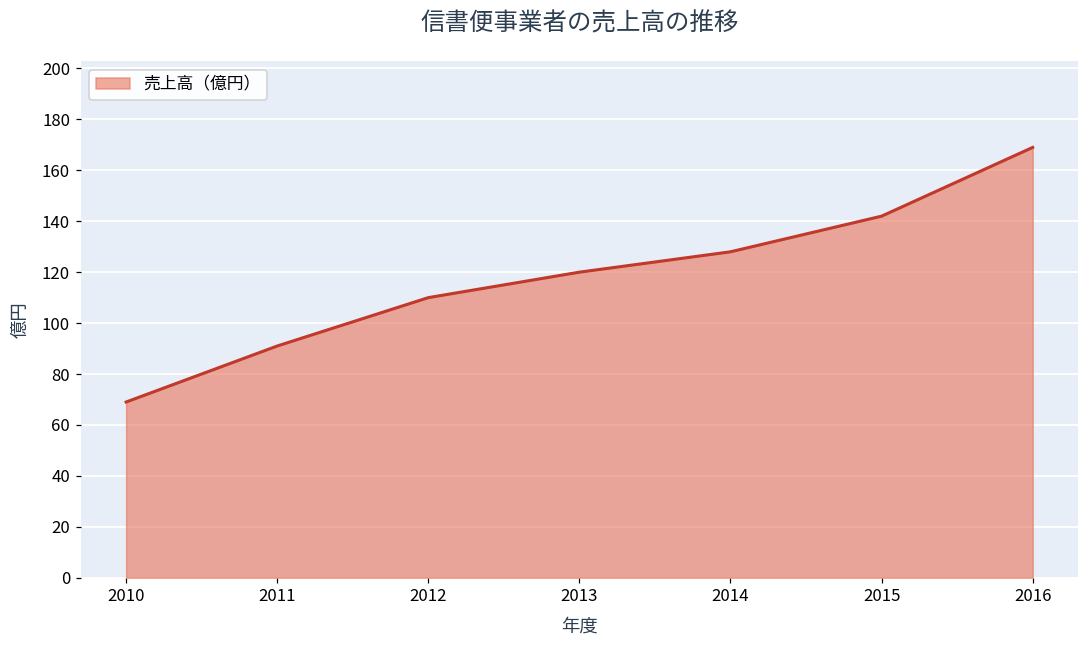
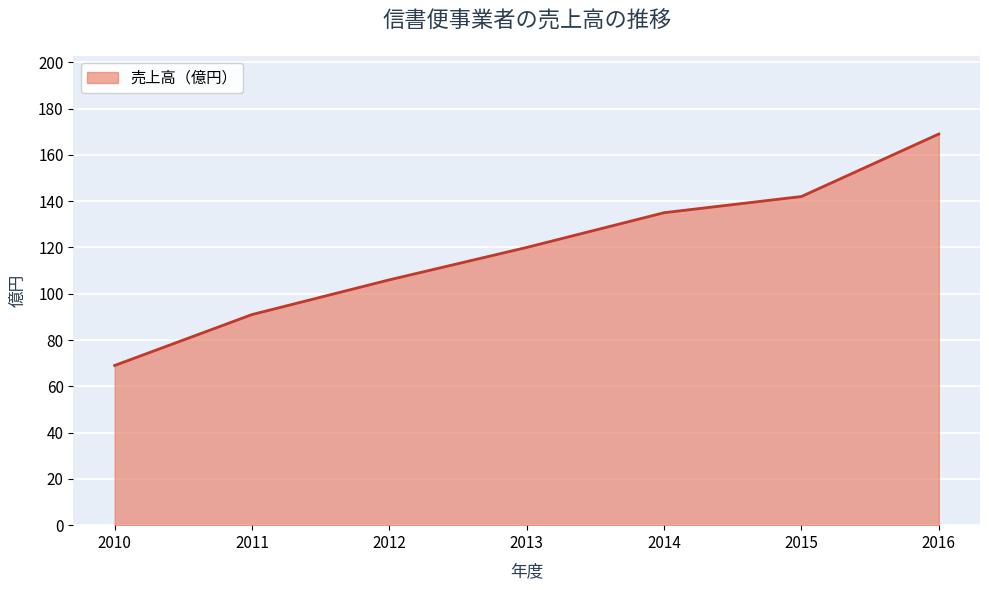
  {
    "2010": 69,
    "2011": 91,
-   "2012": 110,
+   "2012": 106,
    "2013": 120,
-   "2014": 128,
+   "2014": 135,
    "2015": 142,
    "2016": 169
  }
